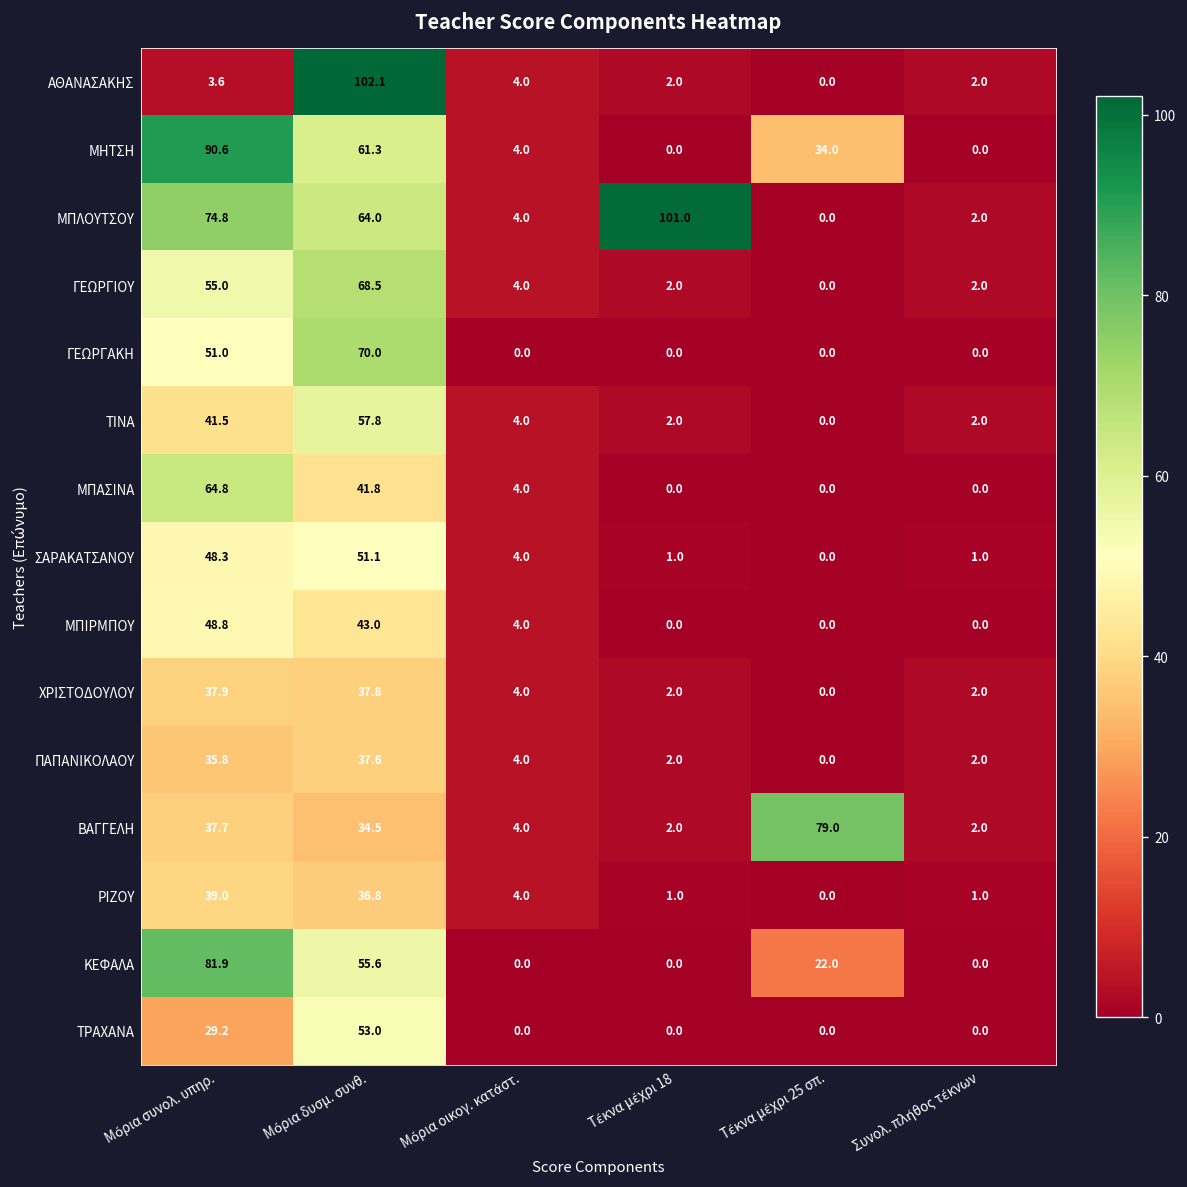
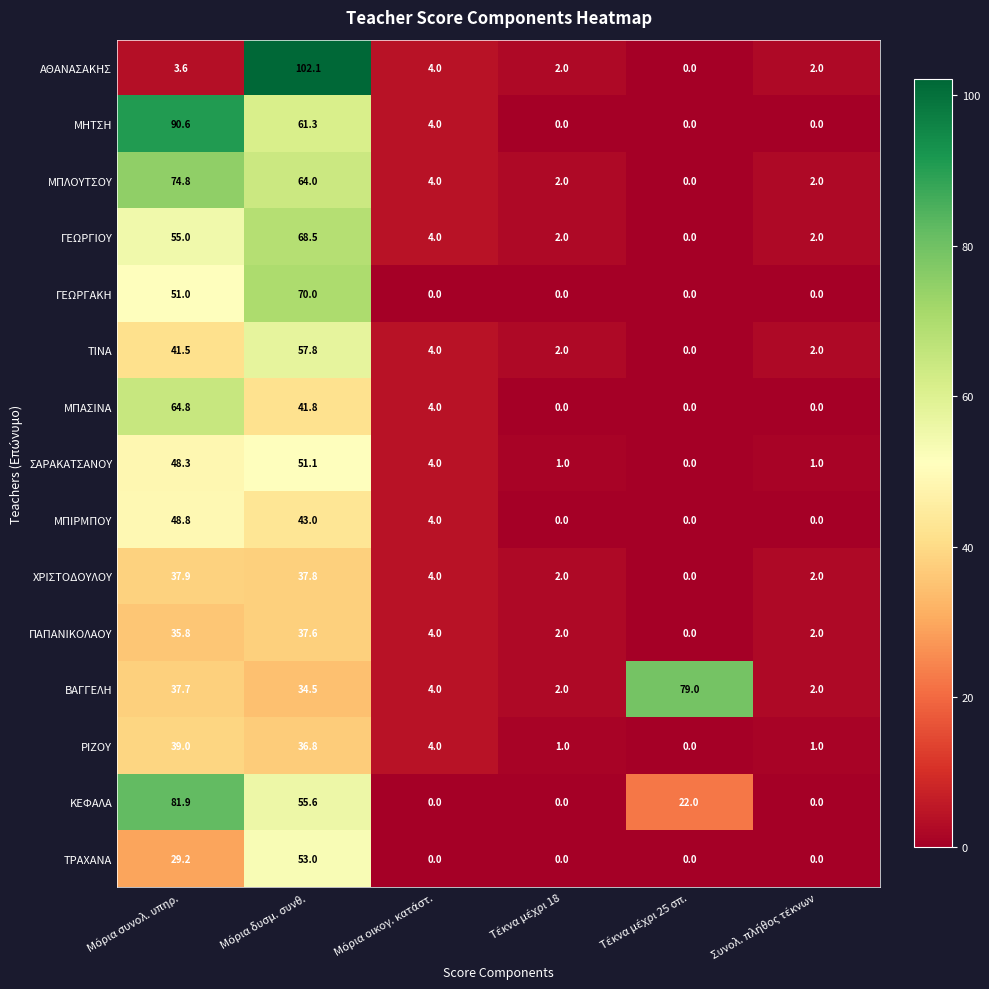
  {
    "ΑΘΑΝΑΣΑΚΗΣ": {
      "Μόρια συνολ. υπηρ.": 3.6,
      "Μόρια δυσμ. συνθ.": 102.1,
      "Μόρια οικογ. κατάστ.": 4.0,
      "Τέκνα μέχρι 18": 2.0,
      "Τέκνα μέχρι 25 σπ.": 0.0,
      "Συνολ. πλήθος τέκνων": 2.0
    },
    "ΜΗΤΣΗ": {
      "Μόρια συνολ. υπηρ.": 90.6,
      "Μόρια δυσμ. συνθ.": 61.3,
      "Μόρια οικογ. κατάστ.": 4.0,
      "Τέκνα μέχρι 18": 0.0,
-     "Τέκνα μέχρι 25 σπ.": 34.0,
+     "Τέκνα μέχρι 25 σπ.": 0.0,
      "Συνολ. πλήθος τέκνων": 0.0
    },
    "ΜΠΛΟΥΤΣΟΥ": {
      "Μόρια συνολ. υπηρ.": 74.8,
      "Μόρια δυσμ. συνθ.": 64.0,
      "Μόρια οικογ. κατάστ.": 4.0,
-     "Τέκνα μέχρι 18": 101.0,
+     "Τέκνα μέχρι 18": 2.0,
      "Τέκνα μέχρι 25 σπ.": 0.0,
      "Συνολ. πλήθος τέκνων": 2.0
    },
    "ΓΕΩΡΓΙΟΥ": {
      "Μόρια συνολ. υπηρ.": 55.0,
      "Μόρια δυσμ. συνθ.": 68.5,
      "Μόρια οικογ. κατάστ.": 4.0,
      "Τέκνα μέχρι 18": 2.0,
      "Τέκνα μέχρι 25 σπ.": 0.0,
      "Συνολ. πλήθος τέκνων": 2.0
    },
    "ΓΕΩΡΓΑΚΗ": {
      "Μόρια συνολ. υπηρ.": 51.0,
      "Μόρια δυσμ. συνθ.": 70.0,
      "Μόρια οικογ. κατάστ.": 0.0,
      "Τέκνα μέχρι 18": 0.0,
      "Τέκνα μέχρι 25 σπ.": 0.0,
      "Συνολ. πλήθος τέκνων": 0.0
    },
    "ΤΙΝΑ": {
      "Μόρια συνολ. υπηρ.": 41.5,
      "Μόρια δυσμ. συνθ.": 57.8,
      "Μόρια οικογ. κατάστ.": 4.0,
      "Τέκνα μέχρι 18": 2.0,
      "Τέκνα μέχρι 25 σπ.": 0.0,
      "Συνολ. πλήθος τέκνων": 2.0
    },
    "ΜΠΑΣΙΝΑ": {
      "Μόρια συνολ. υπηρ.": 64.8,
      "Μόρια δυσμ. συνθ.": 41.8,
      "Μόρια οικογ. κατάστ.": 4.0,
      "Τέκνα μέχρι 18": 0.0,
      "Τέκνα μέχρι 25 σπ.": 0.0,
      "Συνολ. πλήθος τέκνων": 0.0
    },
    "ΣΑΡΑΚΑΤΣΑΝΟΥ": {
      "Μόρια συνολ. υπηρ.": 48.3,
      "Μόρια δυσμ. συνθ.": 51.1,
      "Μόρια οικογ. κατάστ.": 4.0,
      "Τέκνα μέχρι 18": 1.0,
      "Τέκνα μέχρι 25 σπ.": 0.0,
      "Συνολ. πλήθος τέκνων": 1.0
    },
    "ΜΠΙΡΜΠΟΥ": {
      "Μόρια συνολ. υπηρ.": 48.8,
      "Μόρια δυσμ. συνθ.": 43.0,
      "Μόρια οικογ. κατάστ.": 4.0,
      "Τέκνα μέχρι 18": 0.0,
      "Τέκνα μέχρι 25 σπ.": 0.0,
      "Συνολ. πλήθος τέκνων": 0.0
    },
    "ΧΡΙΣΤΟΔΟΥΛΟΥ": {
      "Μόρια συνολ. υπηρ.": 37.9,
      "Μόρια δυσμ. συνθ.": 37.8,
      "Μόρια οικογ. κατάστ.": 4.0,
      "Τέκνα μέχρι 18": 2.0,
      "Τέκνα μέχρι 25 σπ.": 0.0,
      "Συνολ. πλήθος τέκνων": 2.0
    },
    "ΠΑΠΑΝΙΚΟΛΑΟΥ": {
      "Μόρια συνολ. υπηρ.": 35.8,
      "Μόρια δυσμ. συνθ.": 37.6,
      "Μόρια οικογ. κατάστ.": 4.0,
      "Τέκνα μέχρι 18": 2.0,
      "Τέκνα μέχρι 25 σπ.": 0.0,
      "Συνολ. πλήθος τέκνων": 2.0
    },
    "ΒΑΓΓΕΛΗ": {
      "Μόρια συνολ. υπηρ.": 37.7,
      "Μόρια δυσμ. συνθ.": 34.5,
      "Μόρια οικογ. κατάστ.": 4.0,
      "Τέκνα μέχρι 18": 2.0,
      "Τέκνα μέχρι 25 σπ.": 79.0,
      "Συνολ. πλήθος τέκνων": 2.0
    },
    "ΡΙΖΟΥ": {
      "Μόρια συνολ. υπηρ.": 39.0,
      "Μόρια δυσμ. συνθ.": 36.8,
      "Μόρια οικογ. κατάστ.": 4.0,
      "Τέκνα μέχρι 18": 1.0,
      "Τέκνα μέχρι 25 σπ.": 0.0,
      "Συνολ. πλήθος τέκνων": 1.0
    },
    "ΚΕΦΑΛΑ": {
      "Μόρια συνολ. υπηρ.": 81.9,
      "Μόρια δυσμ. συνθ.": 55.6,
      "Μόρια οικογ. κατάστ.": 0.0,
      "Τέκνα μέχρι 18": 0.0,
      "Τέκνα μέχρι 25 σπ.": 22.0,
      "Συνολ. πλήθος τέκνων": 0.0
    },
    "ΤΡΑΧΑΝΑ": {
      "Μόρια συνολ. υπηρ.": 29.2,
      "Μόρια δυσμ. συνθ.": 53.0,
      "Μόρια οικογ. κατάστ.": 0.0,
      "Τέκνα μέχρι 18": 0.0,
      "Τέκνα μέχρι 25 σπ.": 0.0,
      "Συνολ. πλήθος τέκνων": 0.0
    }
  }
